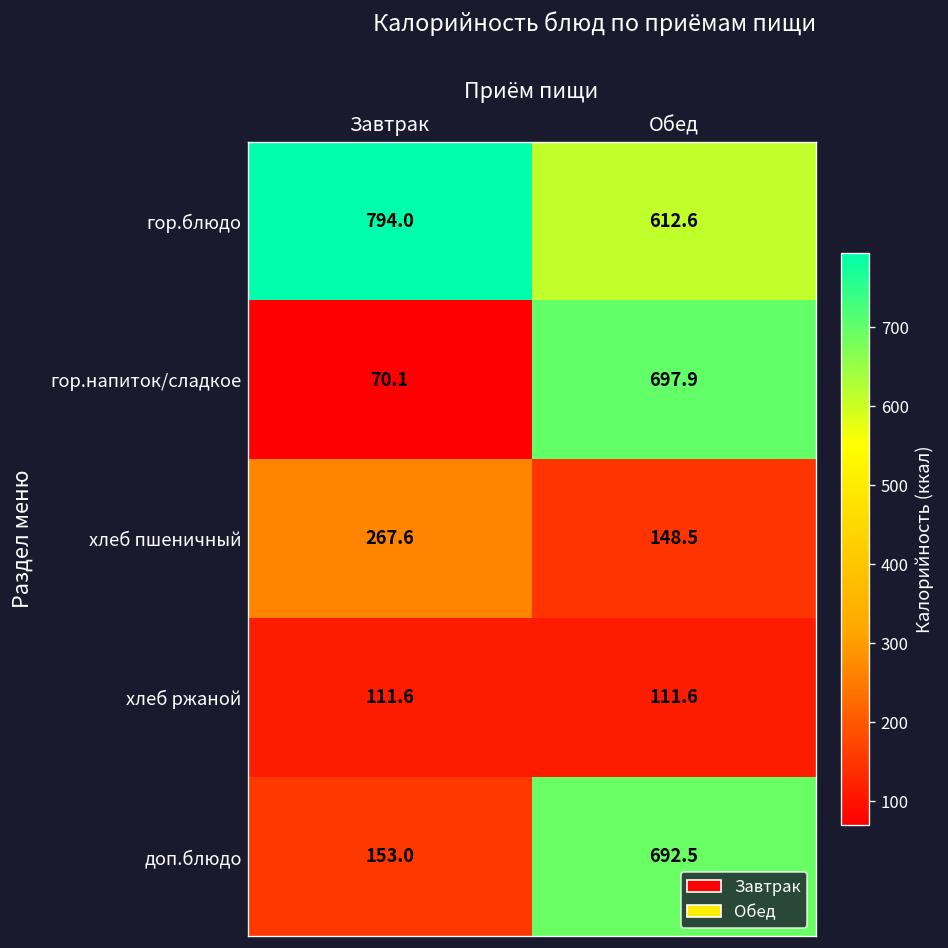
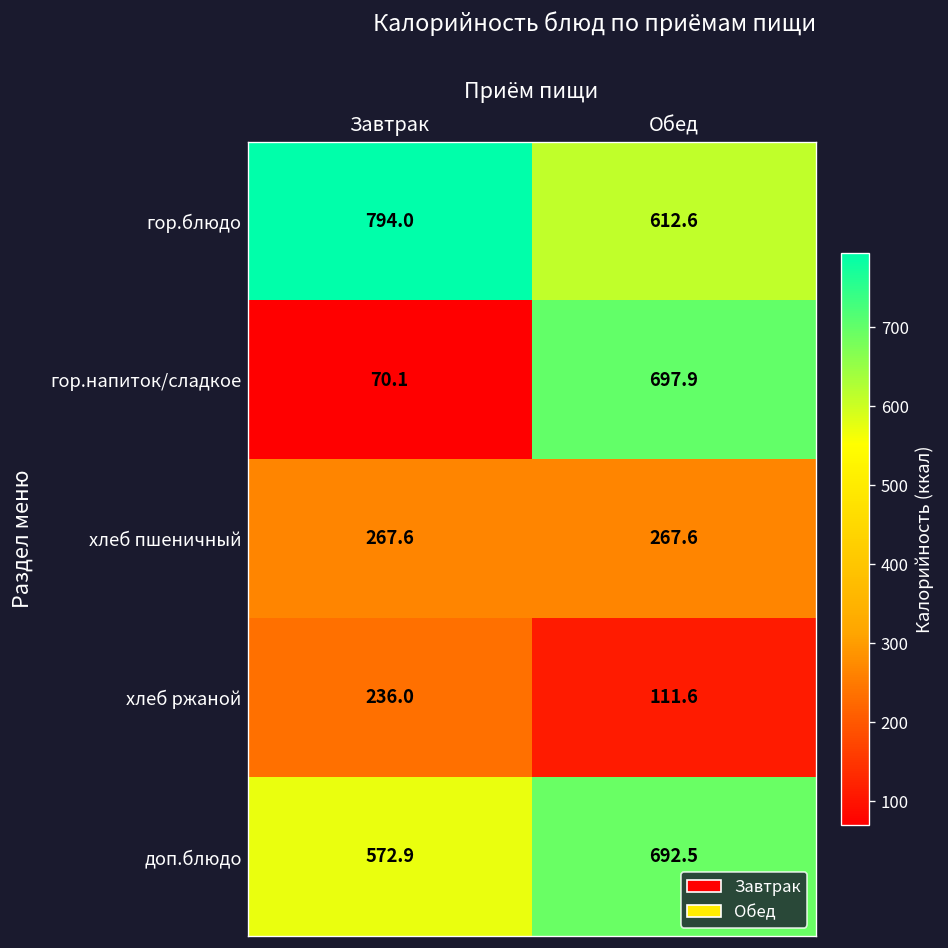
  {
    "гор.блюдо": {
      "Завтрак": 794.0,
      "Обед": 612.6
    },
    "гор.напиток/сладкое": {
      "Завтрак": 70.1,
      "Обед": 697.9
    },
    "хлеб пшеничный": {
      "Завтрак": 267.6,
-     "Обед": 148.5
+     "Обед": 267.6
    },
    "хлеб ржаной": {
-     "Завтрак": 111.6,
+     "Завтрак": 236.0,
      "Обед": 111.6
    },
    "доп.блюдо": {
-     "Завтрак": 153.0,
+     "Завтрак": 572.9,
      "Обед": 692.5
    }
  }
